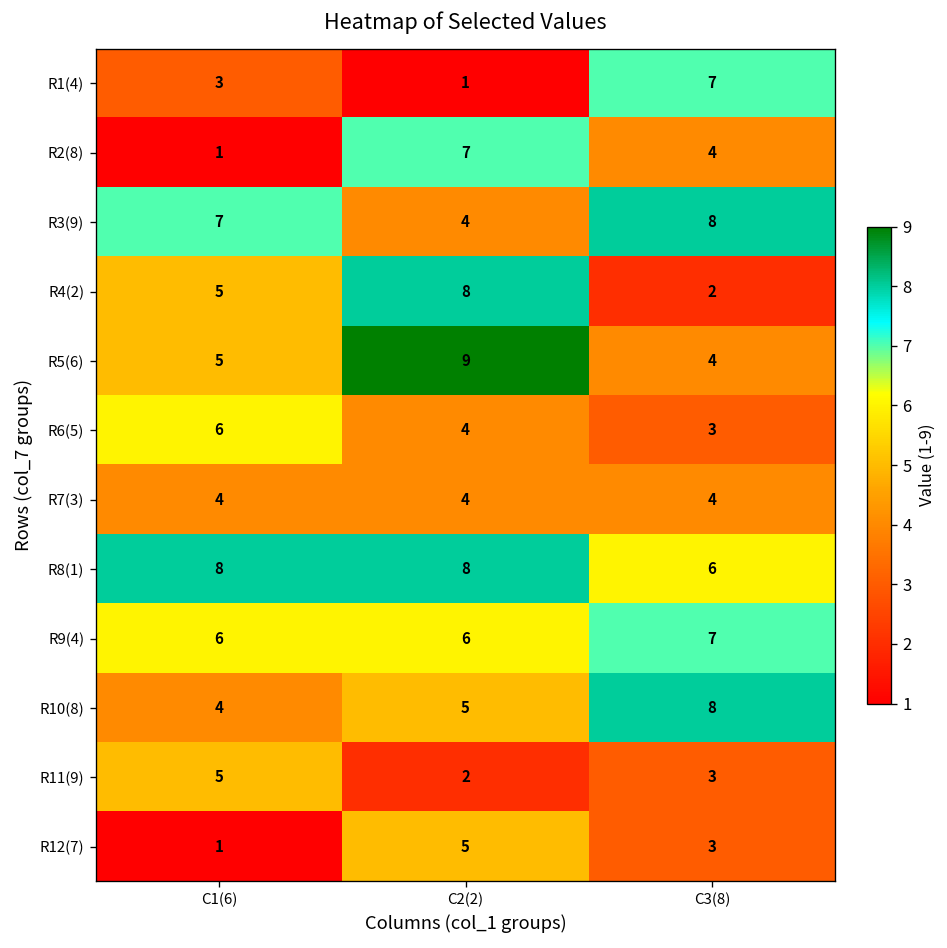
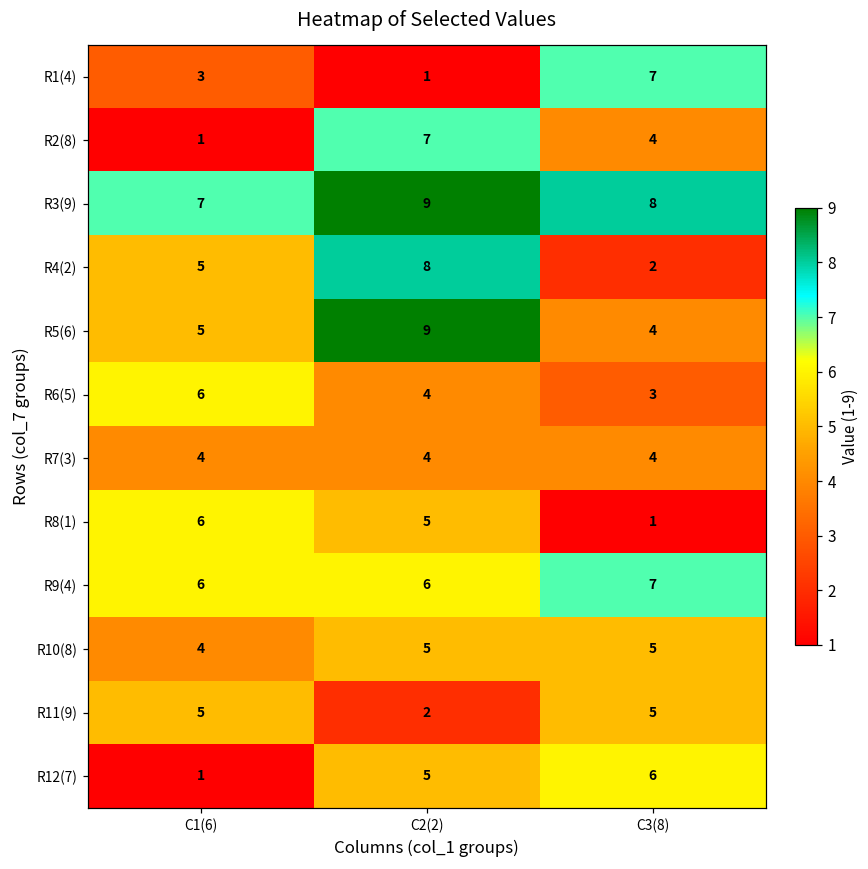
  {
    "R1(4)": {
      "C1(6)": 3,
      "C2(2)": 1,
      "C3(8)": 7
    },
    "R2(8)": {
      "C1(6)": 1,
      "C2(2)": 7,
      "C3(8)": 4
    },
    "R3(9)": {
      "C1(6)": 7,
-     "C2(2)": 4,
+     "C2(2)": 9,
      "C3(8)": 8
    },
    "R4(2)": {
      "C1(6)": 5,
      "C2(2)": 8,
      "C3(8)": 2
    },
    "R5(6)": {
      "C1(6)": 5,
      "C2(2)": 9,
      "C3(8)": 4
    },
    "R6(5)": {
      "C1(6)": 6,
      "C2(2)": 4,
      "C3(8)": 3
    },
    "R7(3)": {
      "C1(6)": 4,
      "C2(2)": 4,
      "C3(8)": 4
    },
    "R8(1)": {
-     "C1(6)": 8,
-     "C2(2)": 8,
-     "C3(8)": 6
+     "C1(6)": 6,
+     "C2(2)": 5,
+     "C3(8)": 1
    },
    "R9(4)": {
      "C1(6)": 6,
      "C2(2)": 6,
      "C3(8)": 7
    },
    "R10(8)": {
      "C1(6)": 4,
      "C2(2)": 5,
-     "C3(8)": 8
+     "C3(8)": 5
    },
    "R11(9)": {
      "C1(6)": 5,
      "C2(2)": 2,
-     "C3(8)": 3
+     "C3(8)": 5
    },
    "R12(7)": {
      "C1(6)": 1,
      "C2(2)": 5,
-     "C3(8)": 3
+     "C3(8)": 6
    }
  }
